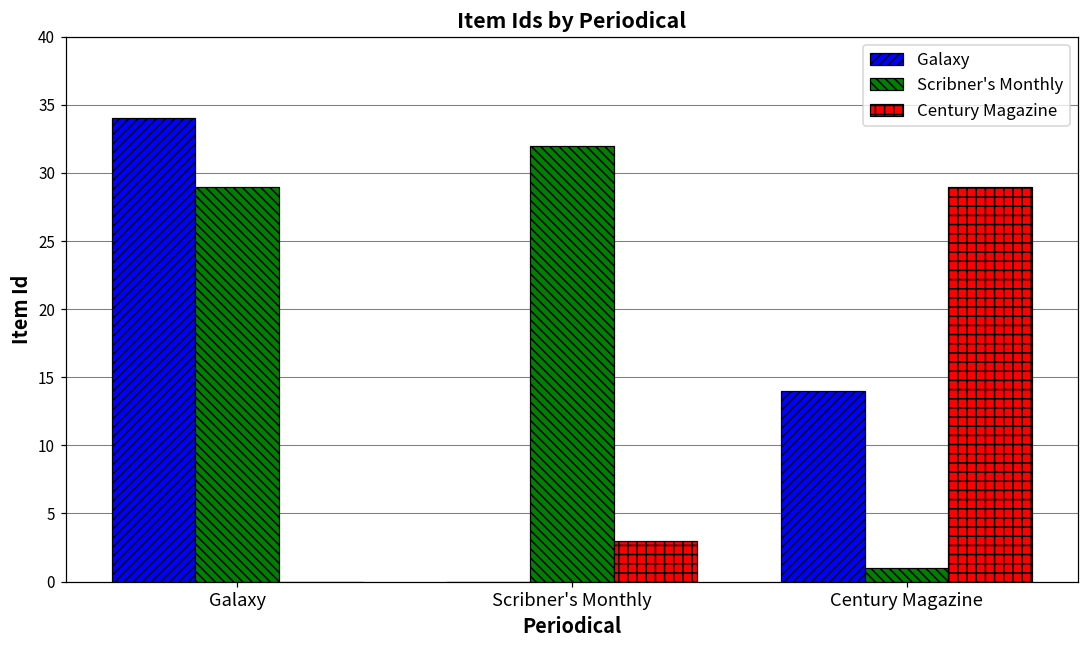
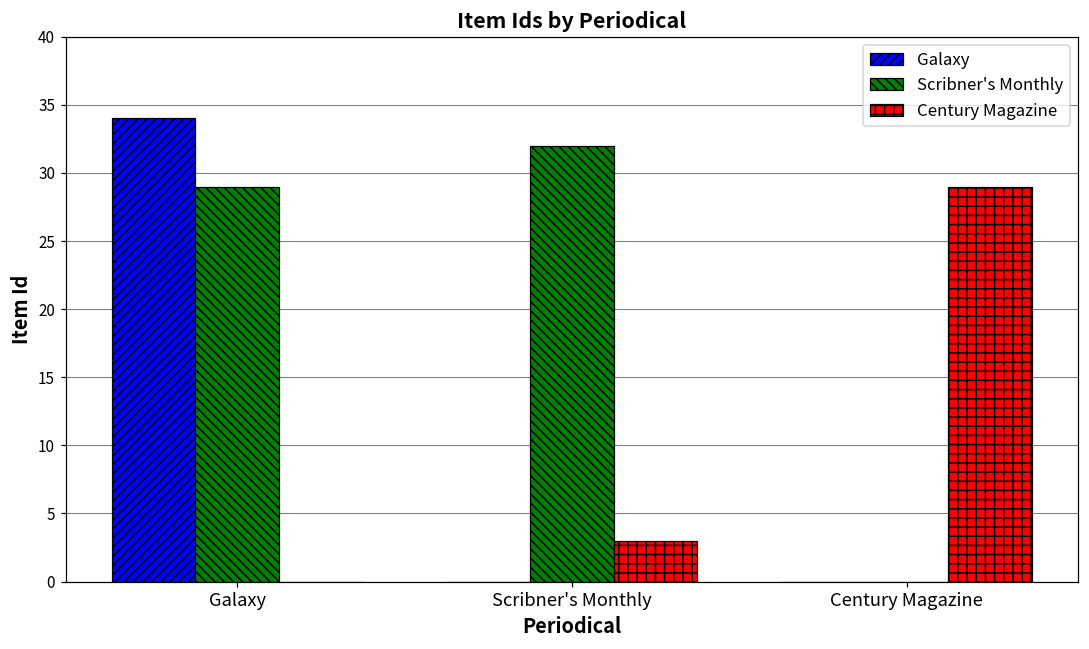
  {
    "Galaxy": {
      "Galaxy": 34,
      "Scribner's Monthly": 0,
-     "Century Magazine": 14
+     "Century Magazine": 0
    },
    "Scribner's Monthly": {
      "Galaxy": 29,
      "Scribner's Monthly": 32,
-     "Century Magazine": 1
+     "Century Magazine": 0
    },
    "Century Magazine": {
      "Galaxy": 0,
      "Scribner's Monthly": 3,
      "Century Magazine": 29
    }
  }
